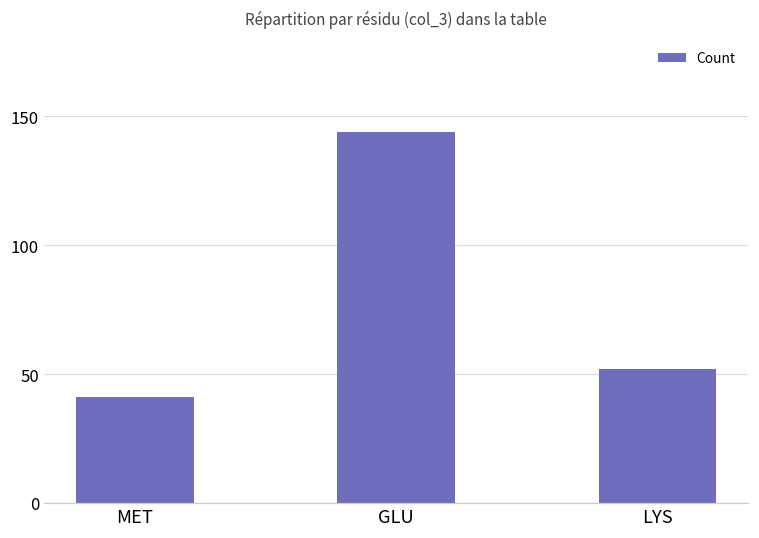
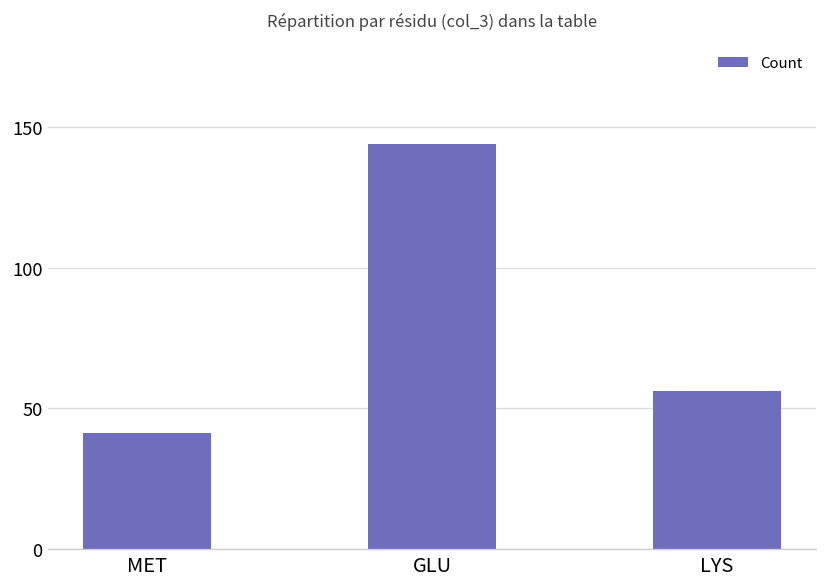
  {
    "MET": 41,
    "GLU": 144,
-   "LYS": 52
+   "LYS": 56
  }
